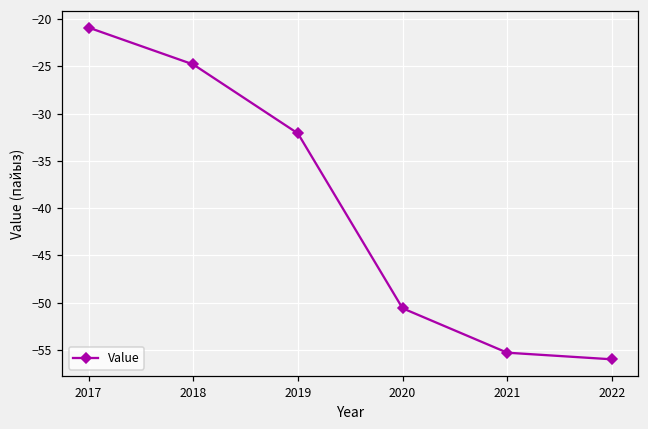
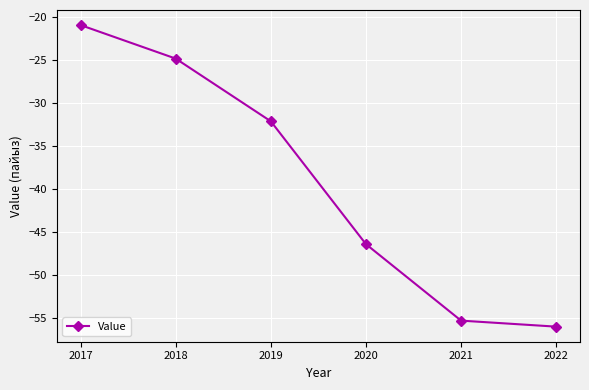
  {
    "2017": -21,
    "2018": -25,
    "2019": -32,
-   "2020": -51,
+   "2020": -46,
    "2021": -55,
    "2022": -56
  }
